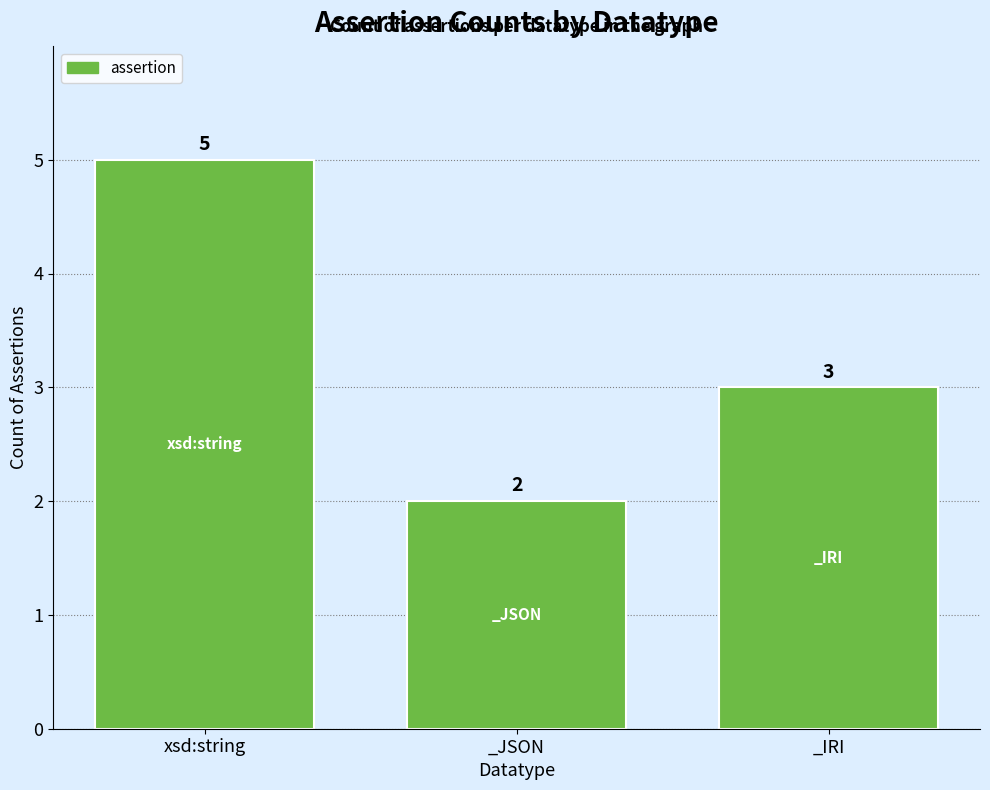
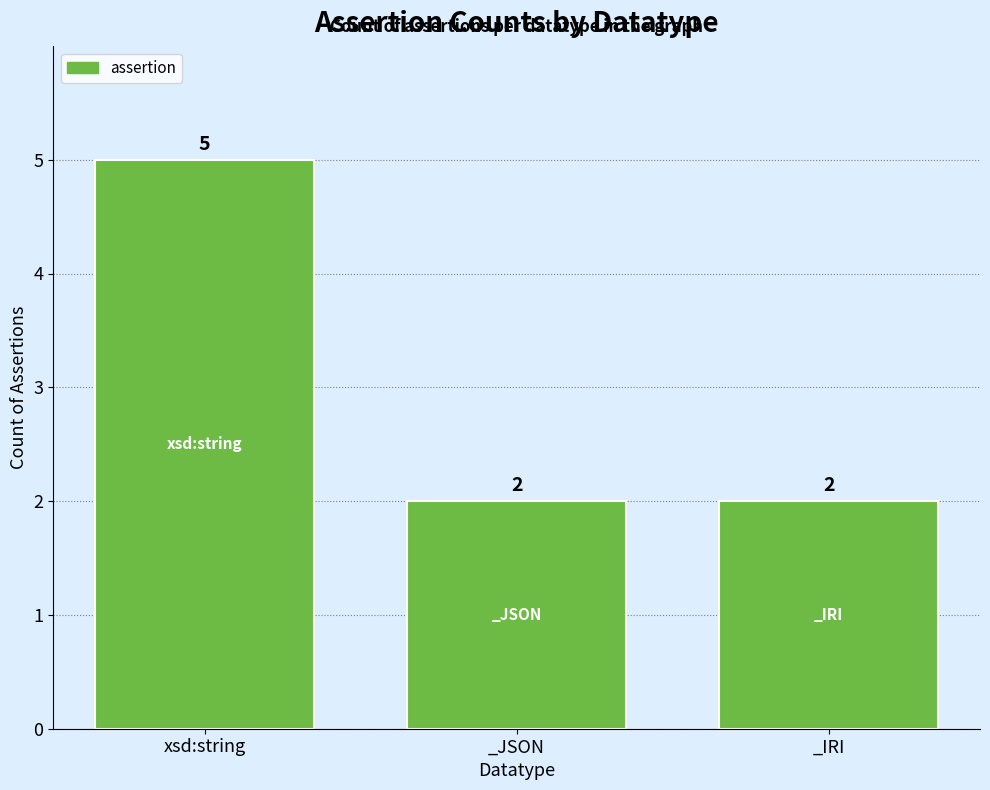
  {
    "xsd:string": 5,
    "_JSON": 2,
-   "_IRI": 3
+   "_IRI": 2
  }
